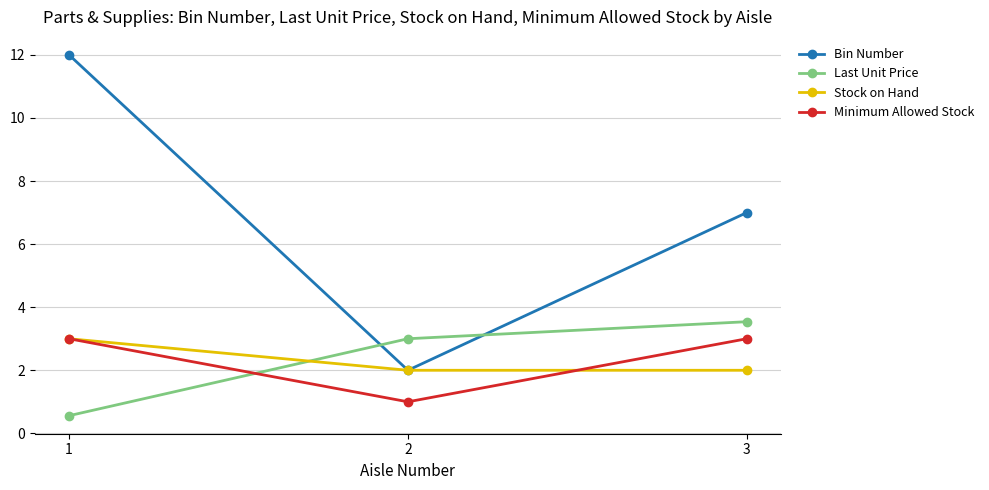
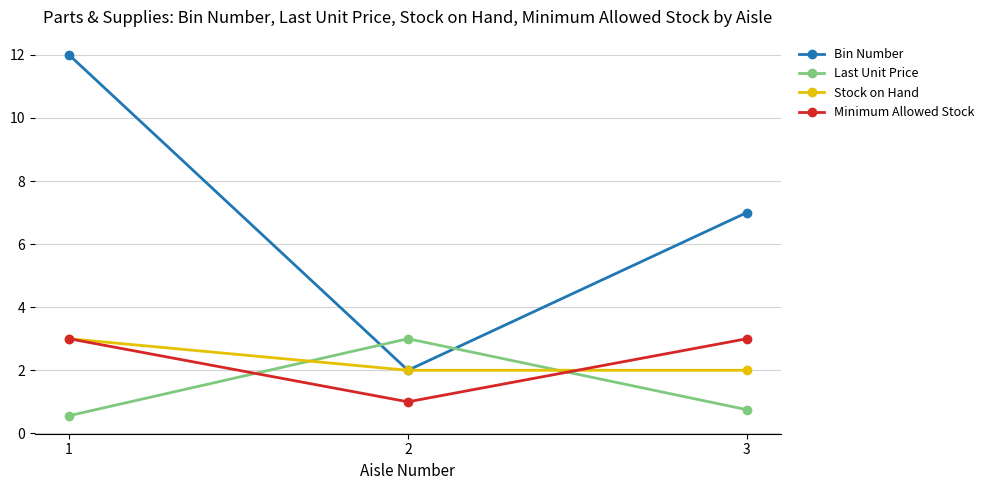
  {
    "Bin Number": {
      "1": 12.0,
      "3": 7.0
    },
    "Last Unit Price": {
      "1": 0.6,
      "2": 3.0,
-     "3": 3.5
+     "3": 0.8
    },
    "Stock on Hand": {
      "3": 2.0
    },
    "Minimum Allowed Stock": {
      "2": 1.0,
      "3": 3.0
    }
  }
